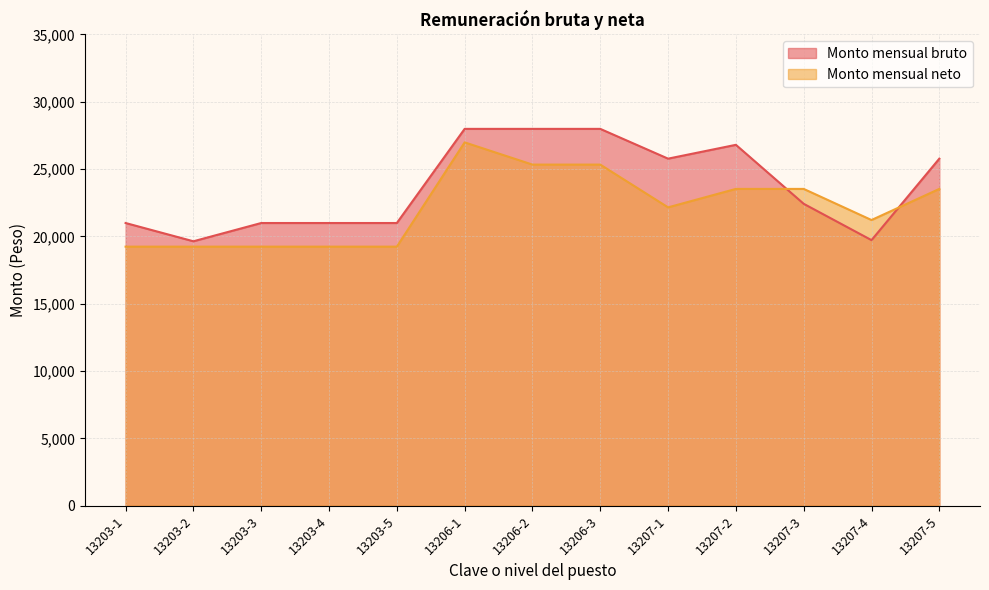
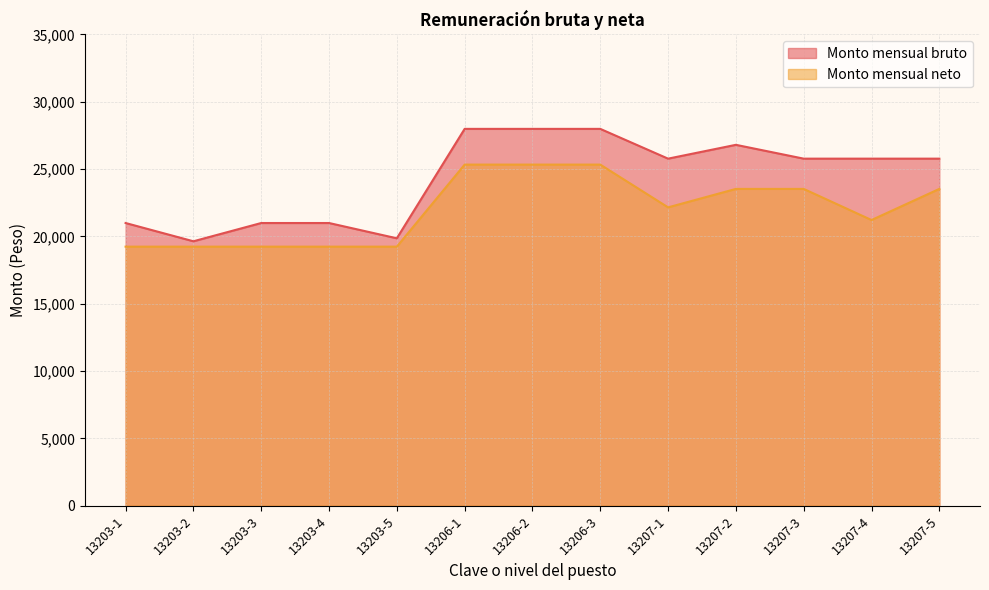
  {
    "Monto mensual bruto": {
      "13203-1": "21,000",
      "13203-2": "19,600",
      "13203-3": "21,000",
      "13203-4": "21,000",
-     "13203-5": "21,000",
+     "13203-5": "19,900",
      "13206-1": "28,000",
      "13206-2": "28,000",
      "13206-3": "28,000",
      "13207-1": "25,800",
      "13207-2": "26,800",
-     "13207-3": "22,400",
-     "13207-4": "19,700",
+     "13207-3": "25,800",
+     "13207-4": "25,800",
      "13207-5": "25,800"
    },
    "Monto mensual neto": {
      "13203-1": "19,200",
      "13203-2": "19,200",
      "13203-3": "19,200",
      "13203-4": "19,200",
      "13203-5": "19,200",
-     "13206-1": "27,000",
+     "13206-1": "25,300",
      "13206-2": "25,300",
      "13206-3": "25,300",
      "13207-1": "22,200",
      "13207-2": "23,500",
      "13207-3": "23,500",
      "13207-4": "21,200",
      "13207-5": "23,500"
    }
  }
